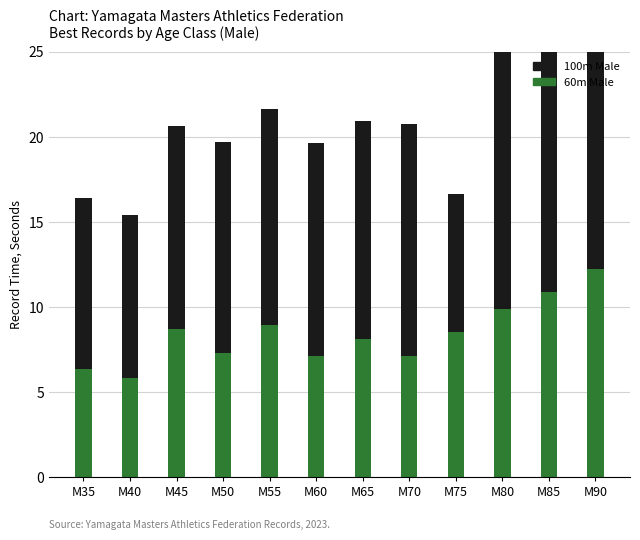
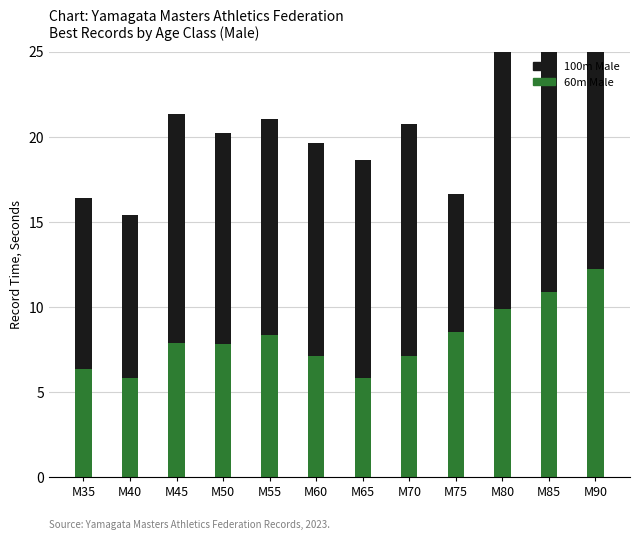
  {
    "60m Male": {
      "M35": 6.4,
      "M40": 5.8,
-     "M45": 8.7,
-     "M50": 7.3,
-     "M55": 8.9,
+     "M45": 7.9,
+     "M50": 7.8,
+     "M55": 8.4,
      "M60": 7.1,
-     "M65": 8.1,
+     "M65": 5.8,
      "M70": 7.1,
      "M75": 8.5,
      "M80": 9.9,
      "M85": 10.9,
      "M90": 12.2
    },
    "100m Male": {
      "M35": 10.0,
      "M40": 9.6,
-     "M45": 11.9,
+     "M45": 13.4,
      "M50": 12.4,
      "M55": 12.7,
      "M60": 12.5,
      "M65": 12.8,
      "M70": 13.7,
      "M75": 8.1
    }
  }
